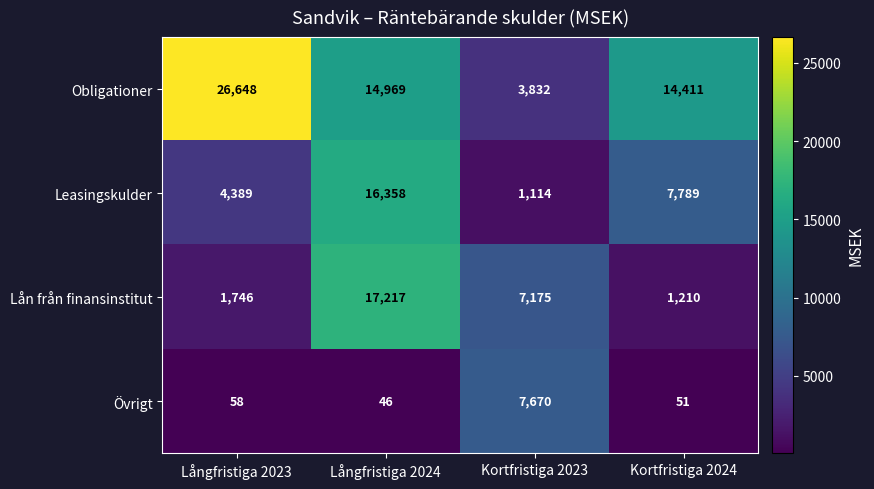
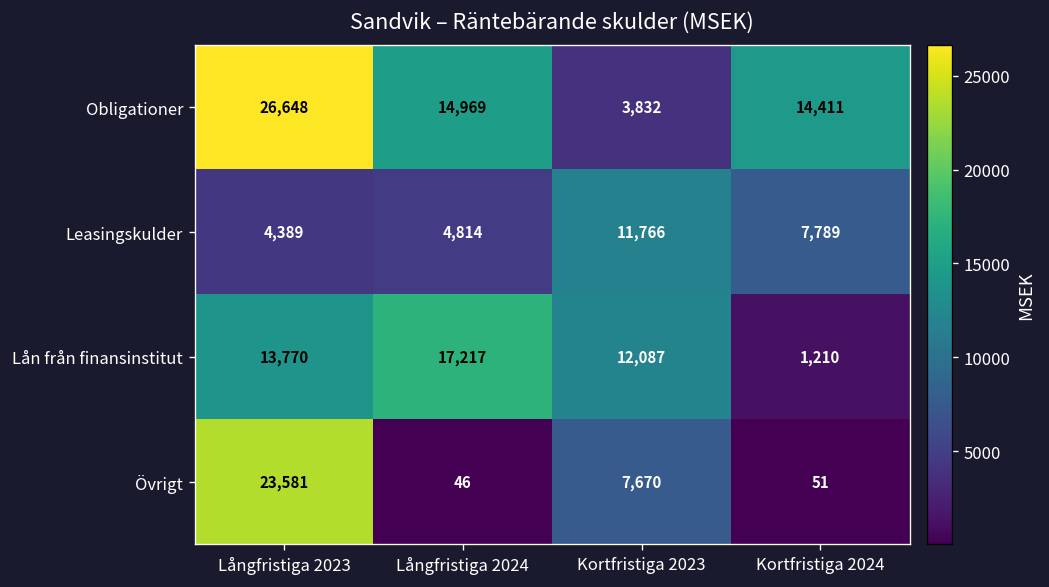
  {
    "Obligationer": {
      "Långfristiga 2023": "26,648",
      "Långfristiga 2024": "14,969",
      "Kortfristiga 2023": "3,832",
      "Kortfristiga 2024": "14,411"
    },
    "Leasingskulder": {
      "Långfristiga 2023": "4,389",
-     "Långfristiga 2024": "16,358",
-     "Kortfristiga 2023": "1,114",
+     "Långfristiga 2024": "4,814",
+     "Kortfristiga 2023": "11,766",
      "Kortfristiga 2024": "7,789"
    },
    "Lån från finansinstitut": {
-     "Långfristiga 2023": "1,746",
+     "Långfristiga 2023": "13,770",
      "Långfristiga 2024": "17,217",
-     "Kortfristiga 2023": "7,175",
+     "Kortfristiga 2023": "12,087",
      "Kortfristiga 2024": "1,210"
    },
    "Övrigt": {
-     "Långfristiga 2023": "58",
+     "Långfristiga 2023": "23,581",
      "Långfristiga 2024": "46",
      "Kortfristiga 2023": "7,670",
      "Kortfristiga 2024": "51"
    }
  }
